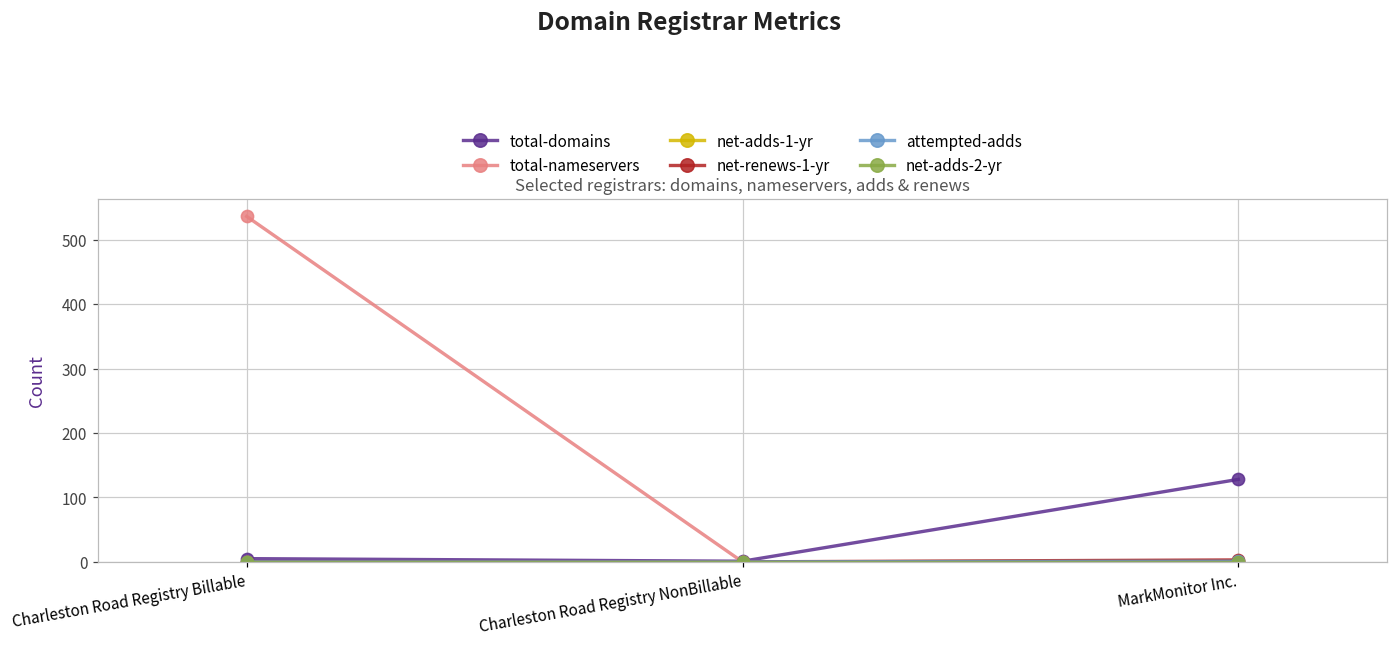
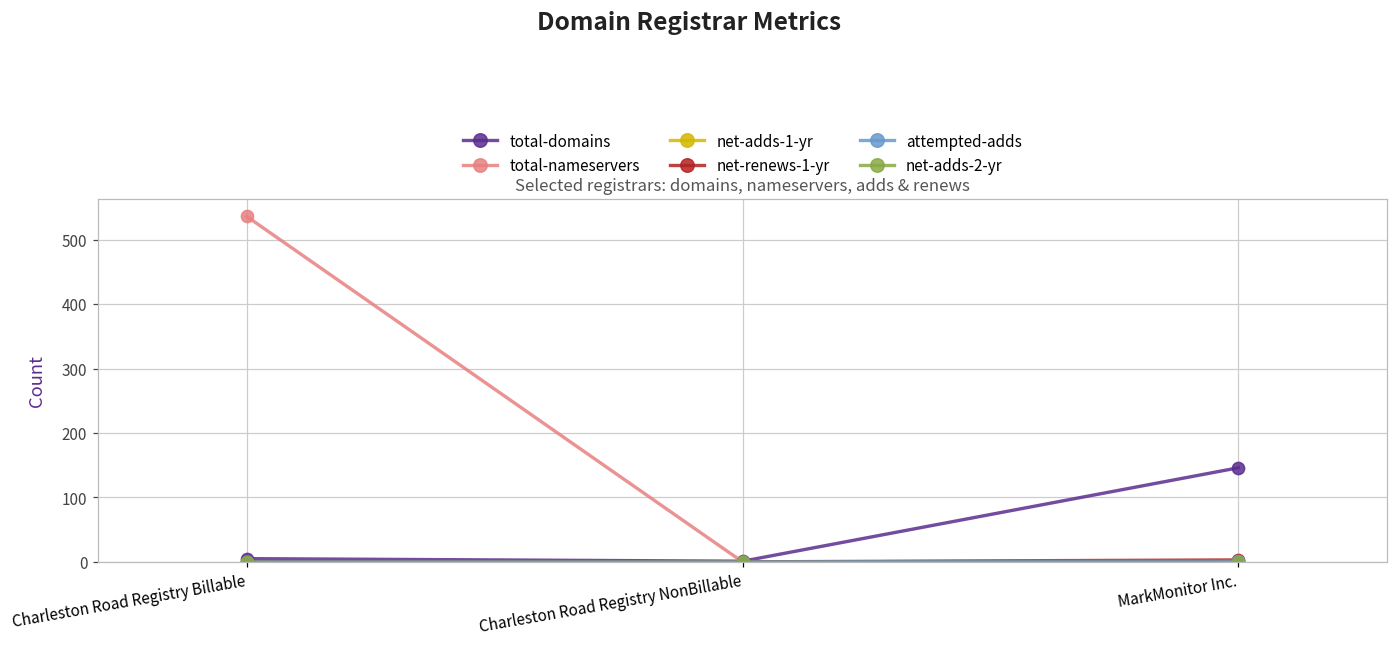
  {
    "total-domains": {
      "Charleston Road Registry Billable": 10,
-     "MarkMonitor Inc.": 130
+     "MarkMonitor Inc.": 150
    },
    "total-nameservers": {
      "Charleston Road Registry Billable": 540
    }
  }
